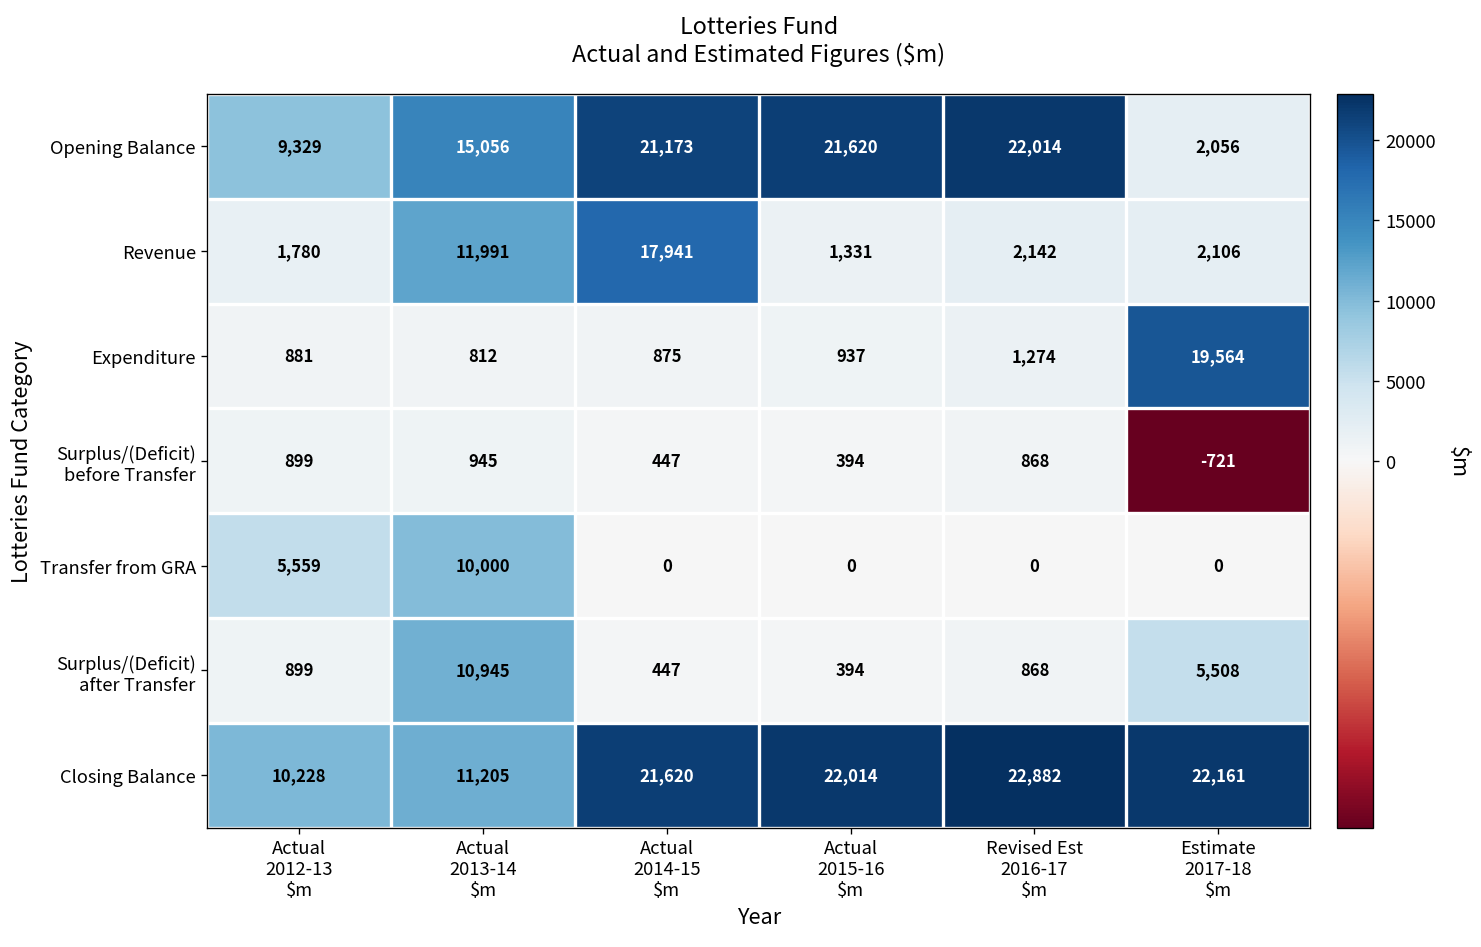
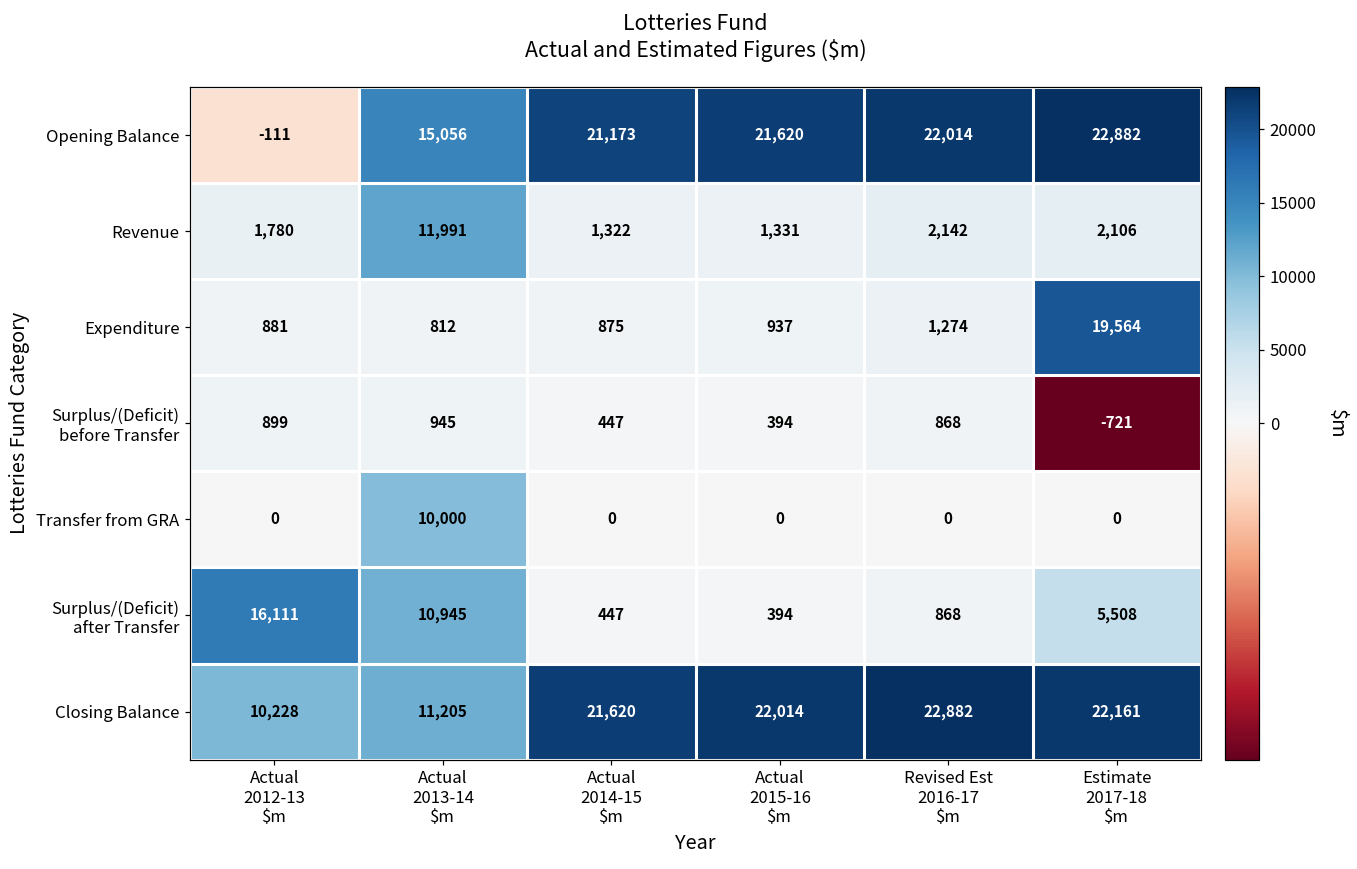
  {
    "Opening Balance": {
-     "Actual 2012-13 $m": "9,329",
+     "Actual 2012-13 $m": "-111",
      "Actual 2013-14 $m": "15,056",
      "Actual 2014-15 $m": "21,173",
      "Actual 2015-16 $m": "21,620",
      "Revised Est 2016-17 $m": "22,014",
-     "Estimate 2017-18 $m": "2,056"
+     "Estimate 2017-18 $m": "22,882"
    },
    "Revenue": {
      "Actual 2012-13 $m": "1,780",
      "Actual 2013-14 $m": "11,991",
-     "Actual 2014-15 $m": "17,941",
+     "Actual 2014-15 $m": "1,322",
      "Actual 2015-16 $m": "1,331",
      "Revised Est 2016-17 $m": "2,142",
      "Estimate 2017-18 $m": "2,106"
    },
    "Expenditure": {
      "Actual 2012-13 $m": "881",
      "Actual 2013-14 $m": "812",
      "Actual 2014-15 $m": "875",
      "Actual 2015-16 $m": "937",
      "Revised Est 2016-17 $m": "1,274",
      "Estimate 2017-18 $m": "19,564"
    },
    "Surplus/(Deficit) before Transfer": {
      "Actual 2012-13 $m": "899",
      "Actual 2013-14 $m": "945",
      "Actual 2014-15 $m": "447",
      "Actual 2015-16 $m": "394",
      "Revised Est 2016-17 $m": "868",
      "Estimate 2017-18 $m": "-721"
    },
    "Transfer from GRA": {
-     "Actual 2012-13 $m": "5,559",
+     "Actual 2012-13 $m": "0",
      "Actual 2013-14 $m": "10,000",
      "Actual 2014-15 $m": "0",
      "Actual 2015-16 $m": "0",
      "Revised Est 2016-17 $m": "0",
      "Estimate 2017-18 $m": "0"
    },
    "Surplus/(Deficit) after Transfer": {
-     "Actual 2012-13 $m": "899",
+     "Actual 2012-13 $m": "16,111",
      "Actual 2013-14 $m": "10,945",
      "Actual 2014-15 $m": "447",
      "Actual 2015-16 $m": "394",
      "Revised Est 2016-17 $m": "868",
      "Estimate 2017-18 $m": "5,508"
    },
    "Closing Balance": {
      "Actual 2012-13 $m": "10,228",
      "Actual 2013-14 $m": "11,205",
      "Actual 2014-15 $m": "21,620",
      "Actual 2015-16 $m": "22,014",
      "Revised Est 2016-17 $m": "22,882",
      "Estimate 2017-18 $m": "22,161"
    }
  }
